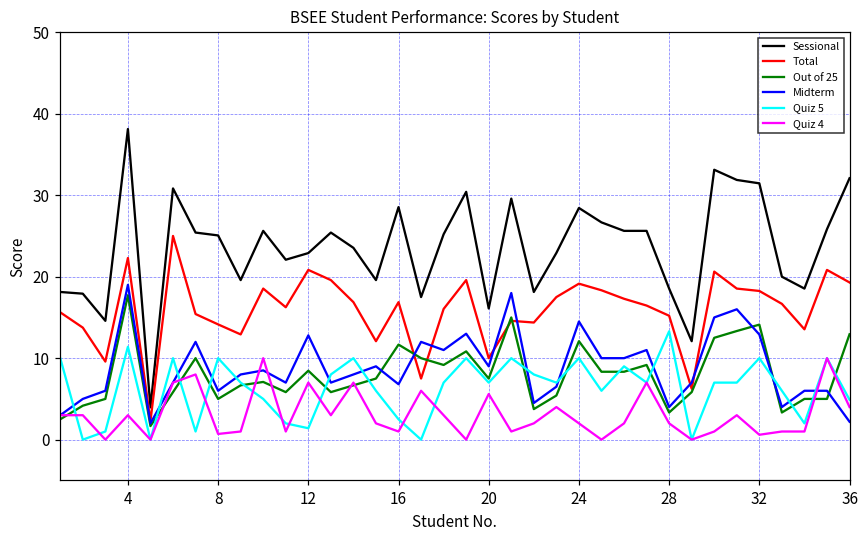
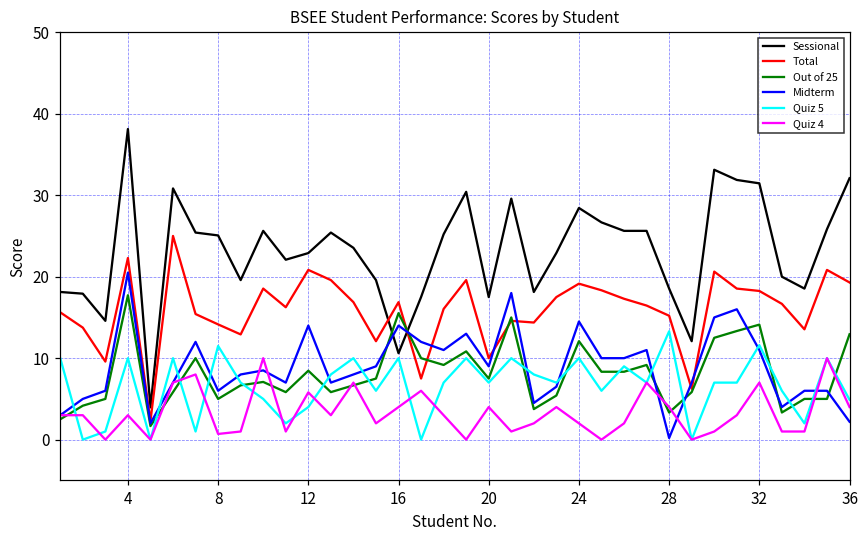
  {
    "Sessional": {
      "4": 38,
      "8": 25,
      "12": 23,
-     "16": 29,
-     "20": 16,
+     "16": 11,
+     "20": 18,
      "24": 28,
      "28": 19,
      "32": 31,
      "36": 32
    },
    "Total": {
      "4": 22,
      "8": 14,
      "12": 21,
      "16": 17,
      "20": 10,
      "24": 19,
      "28": 15,
      "32": 18,
      "36": 19
    },
    "Out of 25": {
      "4": 18,
      "8": 5,
      "12": 8,
-     "16": 12,
+     "16": 16,
      "20": 8,
      "24": 12,
      "28": 3,
      "32": 14,
      "36": 13
    },
    "Midterm": {
-     "4": 19,
+     "4": 21,
      "8": 6,
-     "12": 13,
-     "16": 7,
+     "12": 14,
+     "16": 14,
      "20": 9,
      "24": 15,
-     "28": 4,
-     "32": 13,
+     "28": 0,
+     "32": 11,
      "36": 2
    },
    "Quiz 5": {
-     "4": 11,
-     "8": 10,
-     "12": 1,
-     "16": 3,
+     "4": 10,
+     "8": 12,
+     "12": 4,
+     "16": 10,
      "20": 7,
      "24": 10,
      "28": 13,
-     "32": 10,
+     "32": 12,
      "36": 5
    },
    "Quiz 4": {
      "4": 3,
      "8": 1,
-     "12": 7,
-     "16": 1,
-     "20": 6,
+     "12": 6,
+     "16": 4,
+     "20": 4,
      "24": 2,
-     "28": 2,
-     "32": 1,
+     "28": 4,
+     "32": 7,
      "36": 4
    }
  }
